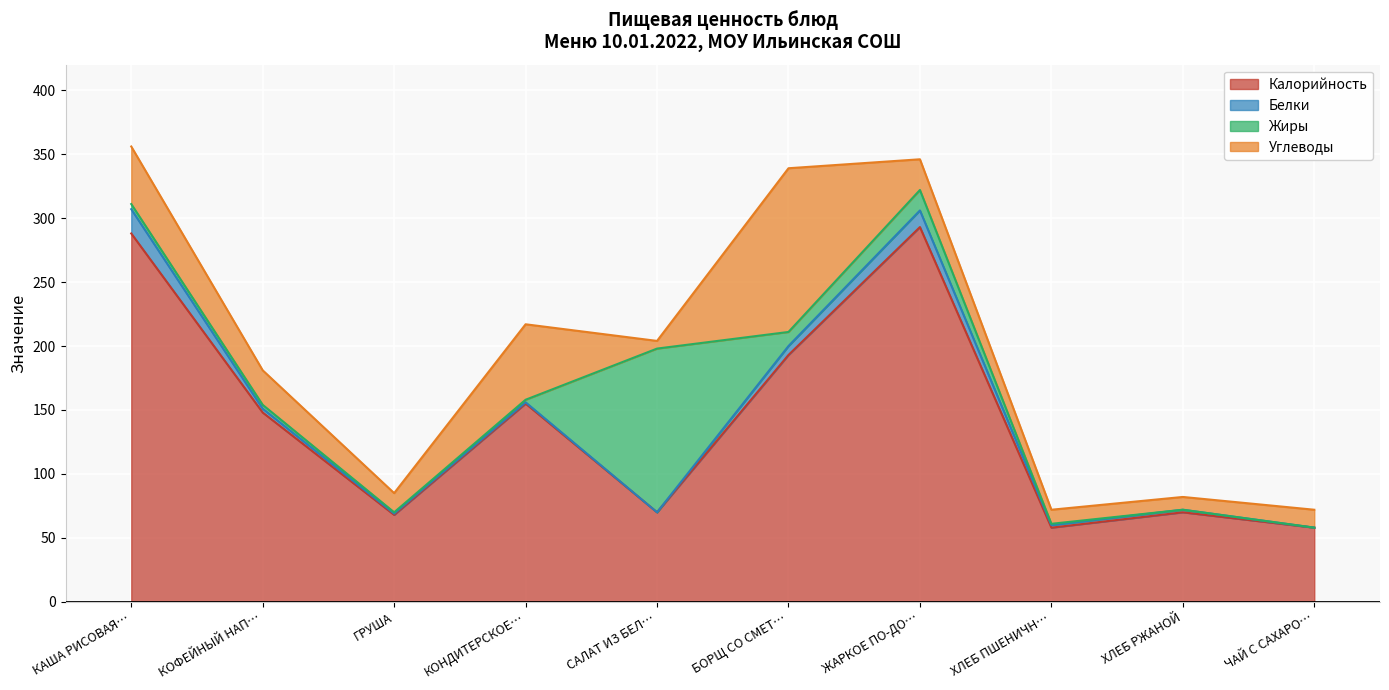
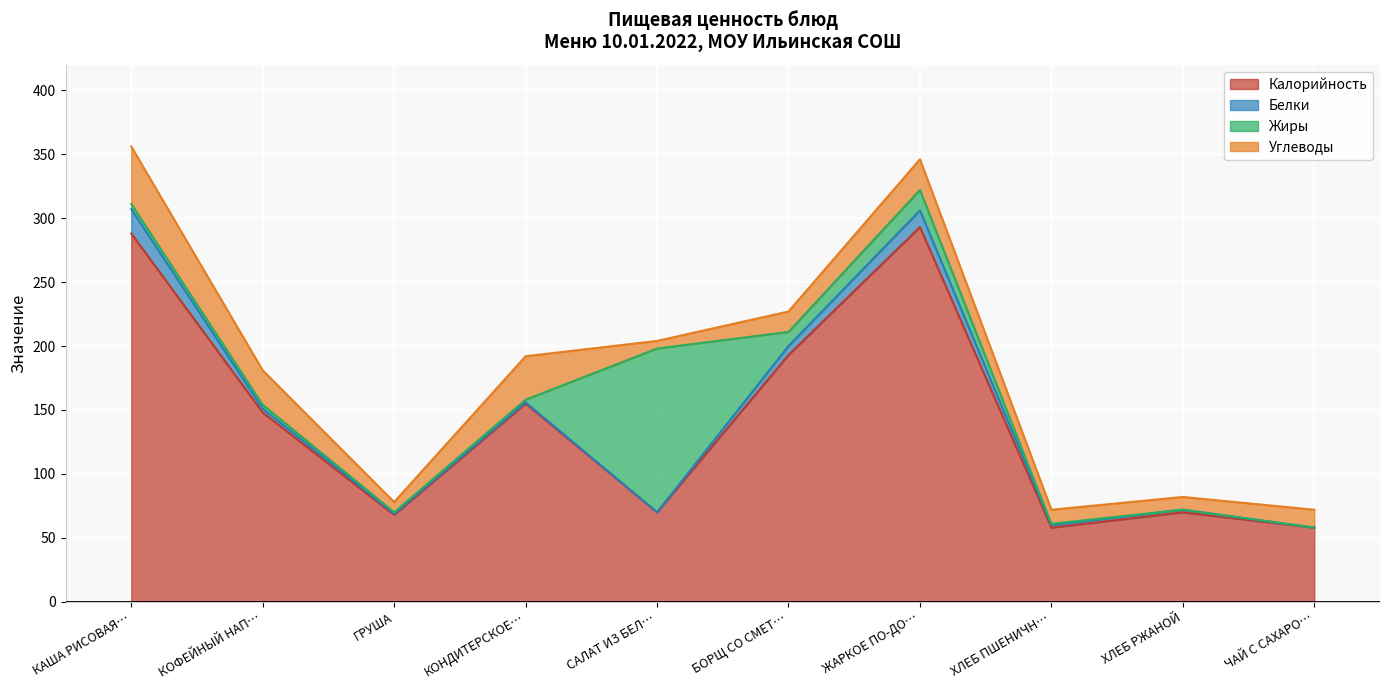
  {
    "Калорийность": {
      "КАША РИСОВАЯ…": 288,
      "КОФЕЙНЫЙ НАП…": 148,
      "БОРЩ СО СМЕТ…": 193,
      "ЖАРКОЕ ПО-ДО…": 293,
      "ХЛЕБ РЖАНОЙ": 70
    },
    "Белки": {
      "КАША РИСОВАЯ…": 19,
      "КОФЕЙНЫЙ НАП…": 3,
      "БОРЩ СО СМЕТ…": 7,
      "ЖАРКОЕ ПО-ДО…": 13
    },
    "Жиры": {
      "КАША РИСОВАЯ…": 4,
      "КОФЕЙНЫЙ НАП…": 3,
      "КОНДИТЕРСКОЕ…": 2,
      "САЛАТ ИЗ БЕЛ…": 128,
      "БОРЩ СО СМЕТ…": 11,
      "ЖАРКОЕ ПО-ДО…": 16
    },
    "Углеводы": {
      "КАША РИСОВАЯ…": 45,
      "КОФЕЙНЫЙ НАП…": 27,
-     "ГРУША": 15,
-     "КОНДИТЕРСКОЕ…": 59,
+     "ГРУША": 8,
+     "КОНДИТЕРСКОЕ…": 34,
      "САЛАТ ИЗ БЕЛ…": 6,
-     "БОРЩ СО СМЕТ…": 128,
+     "БОРЩ СО СМЕТ…": 16,
      "ЖАРКОЕ ПО-ДО…": 24,
      "ХЛЕБ ПШЕНИЧН…": 11,
      "ХЛЕБ РЖАНОЙ": 10,
      "ЧАЙ С САХАРО…": 14
    }
  }
